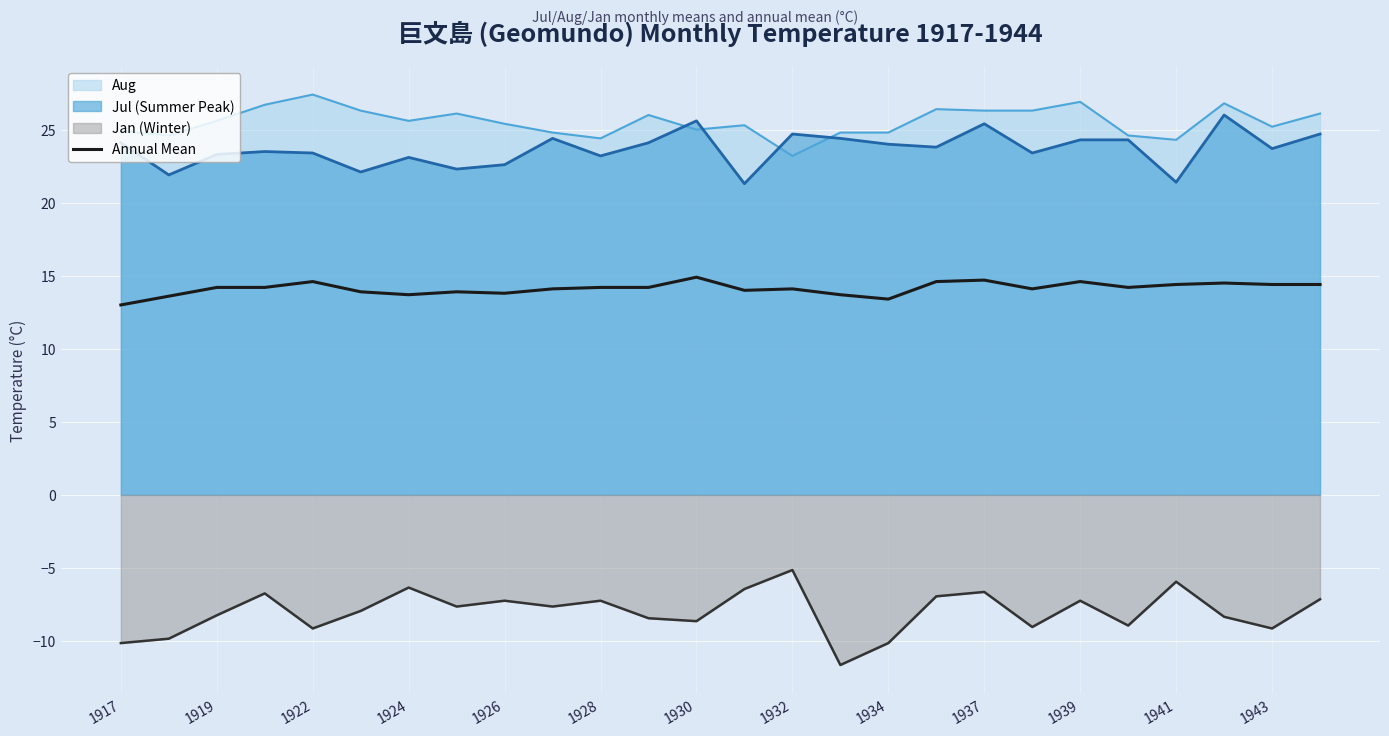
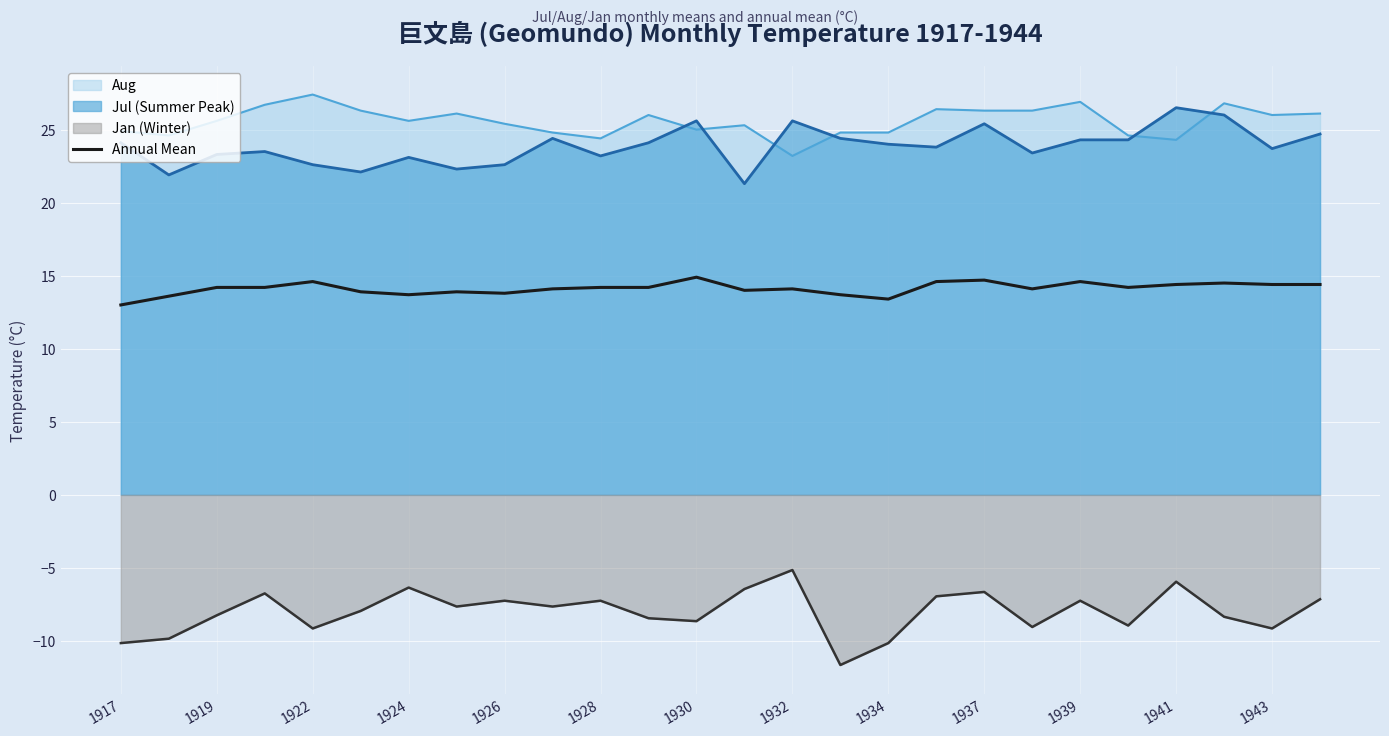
  {
    "Aug": {
      "1922": 27.4,
      "1924": 25.6,
      "1926": 25.4,
      "1928": 24.4,
      "1930": 25.0,
      "1932": 23.2,
      "1934": 24.8,
      "1937": 26.3,
      "1939": 26.9,
      "1941": 24.3,
-     "1943": 25.2
+     "1943": 26.0
    },
    "Jul (Summer Peak)": {
-     "1922": 23.4,
+     "1922": 22.6,
      "1924": 23.1,
      "1926": 22.6,
      "1928": 23.2,
      "1930": 25.6,
-     "1932": 24.7,
+     "1932": 25.6,
      "1934": 24.0,
      "1937": 25.4,
      "1939": 24.3,
-     "1941": 21.4,
+     "1941": 26.5,
      "1943": 23.7
    }
  }
